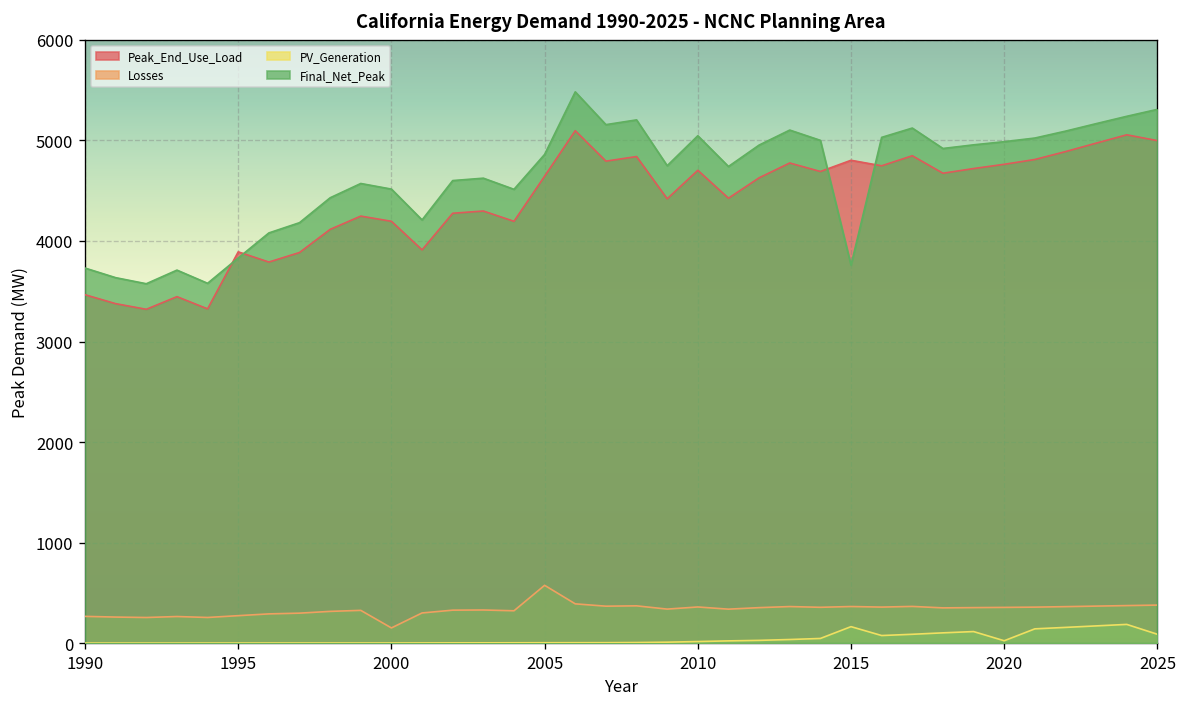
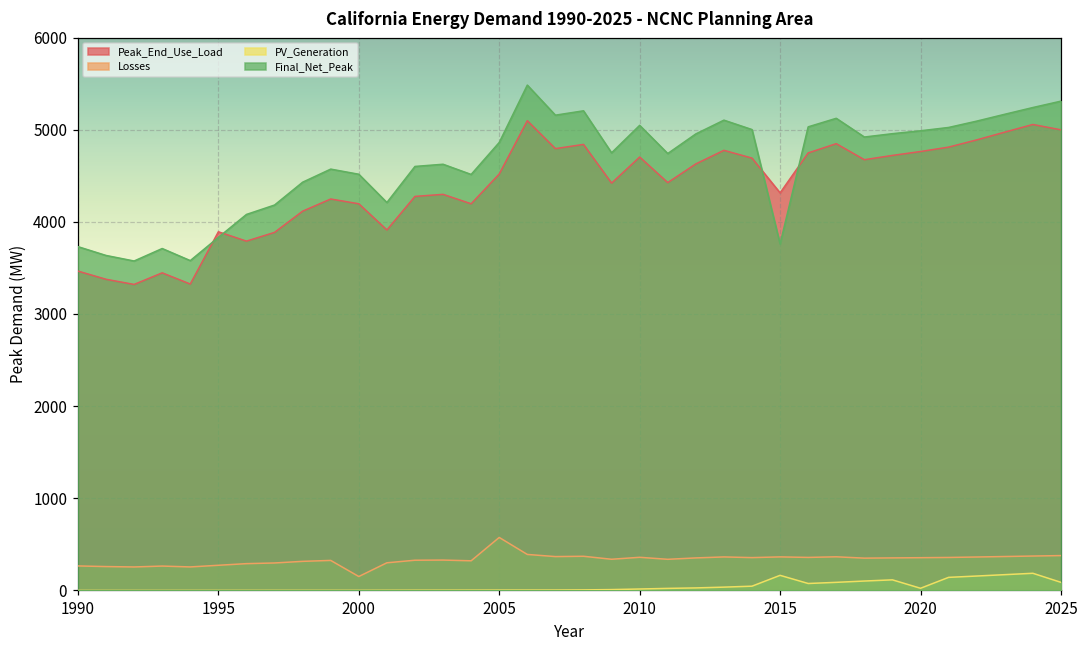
  {
    "Peak_End_Use_Load": {
      "1990": 3500,
      "1995": 3900,
      "2000": 4200,
-     "2005": 4600,
+     "2005": 4500,
      "2010": 4700,
-     "2015": 4800,
+     "2015": 4300,
      "2020": 4800,
      "2025": 5000
    },
    "Losses": {
      "1990": 300,
      "1995": 300,
      "2000": 200,
      "2005": 600,
      "2010": 400,
      "2015": 400,
      "2020": 400,
      "2025": 400
    },
    "PV_Generation": {
      "1990": 0,
      "1995": 0,
      "2000": 0,
      "2005": 0,
      "2010": 0,
      "2015": 200,
      "2020": 0,
      "2025": 100
    },
    "Final_Net_Peak": {
      "1990": 3700,
      "1995": 3800,
      "2000": 4500,
      "2005": 4900,
      "2010": 5000,
      "2015": 3800,
      "2020": 5000,
      "2025": 5300
    }
  }
